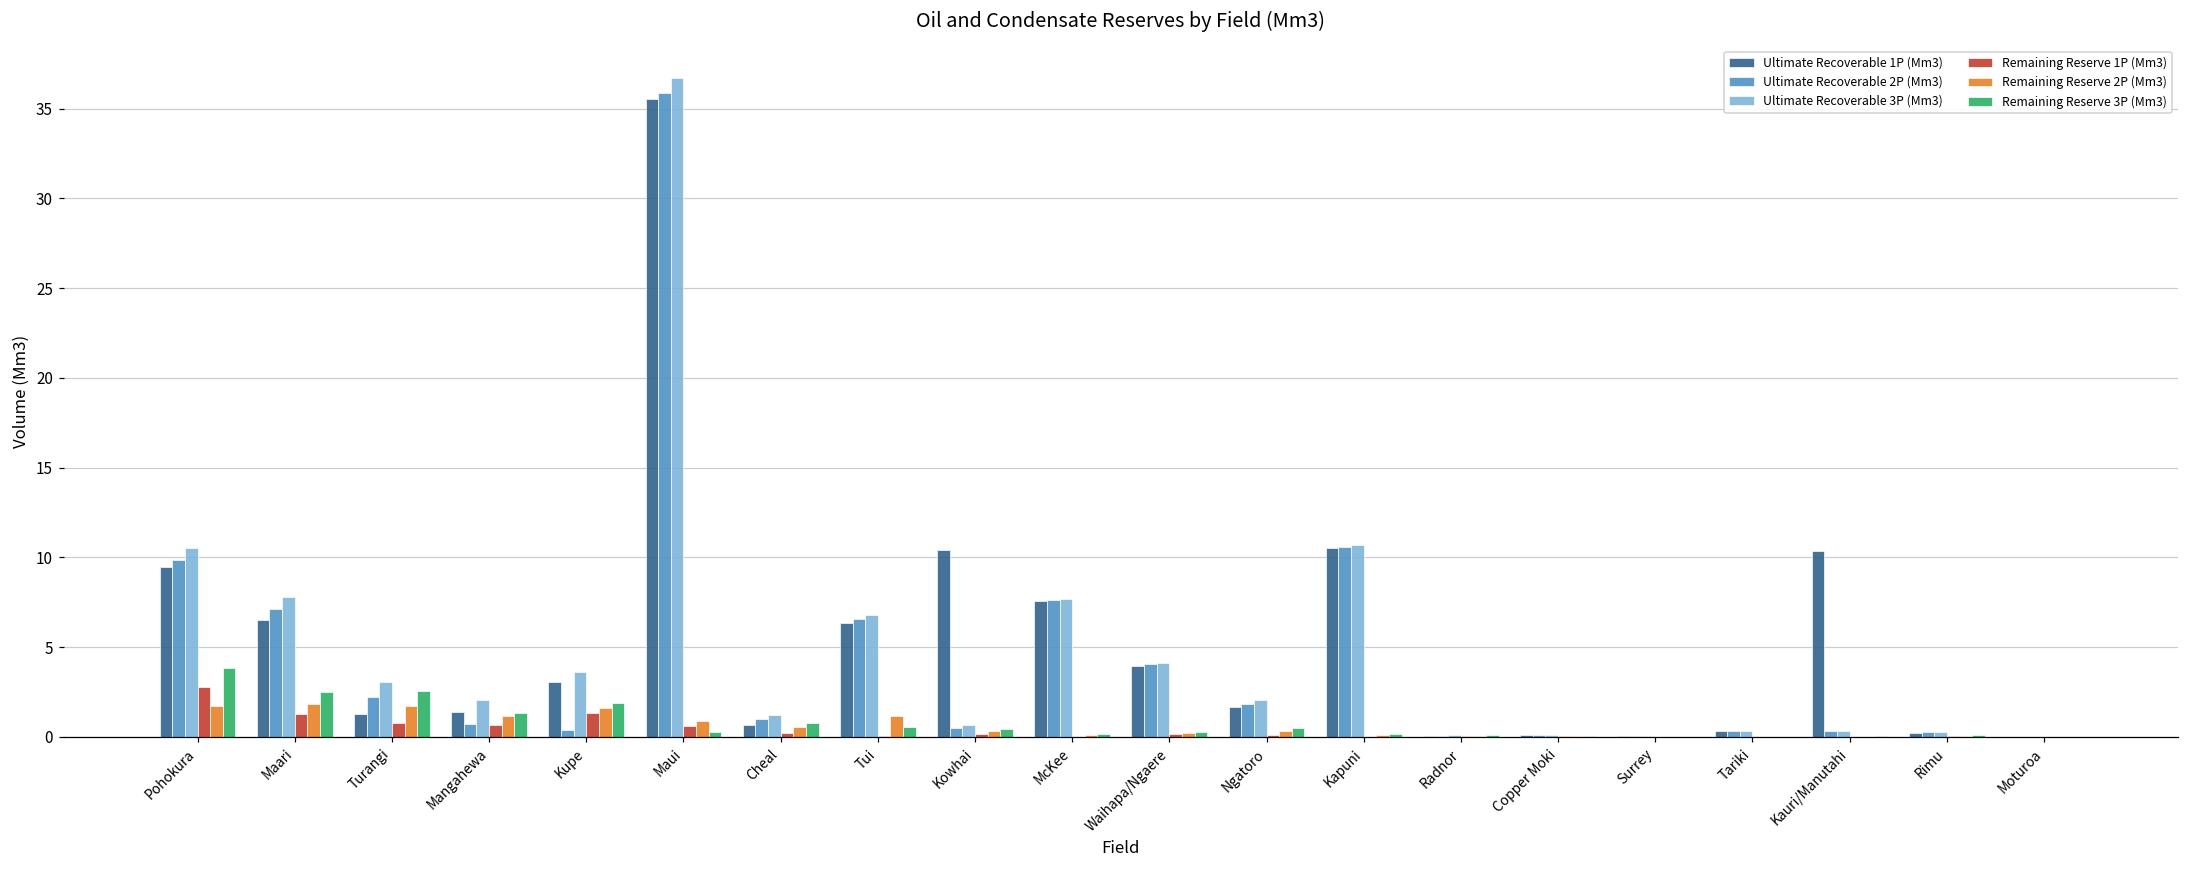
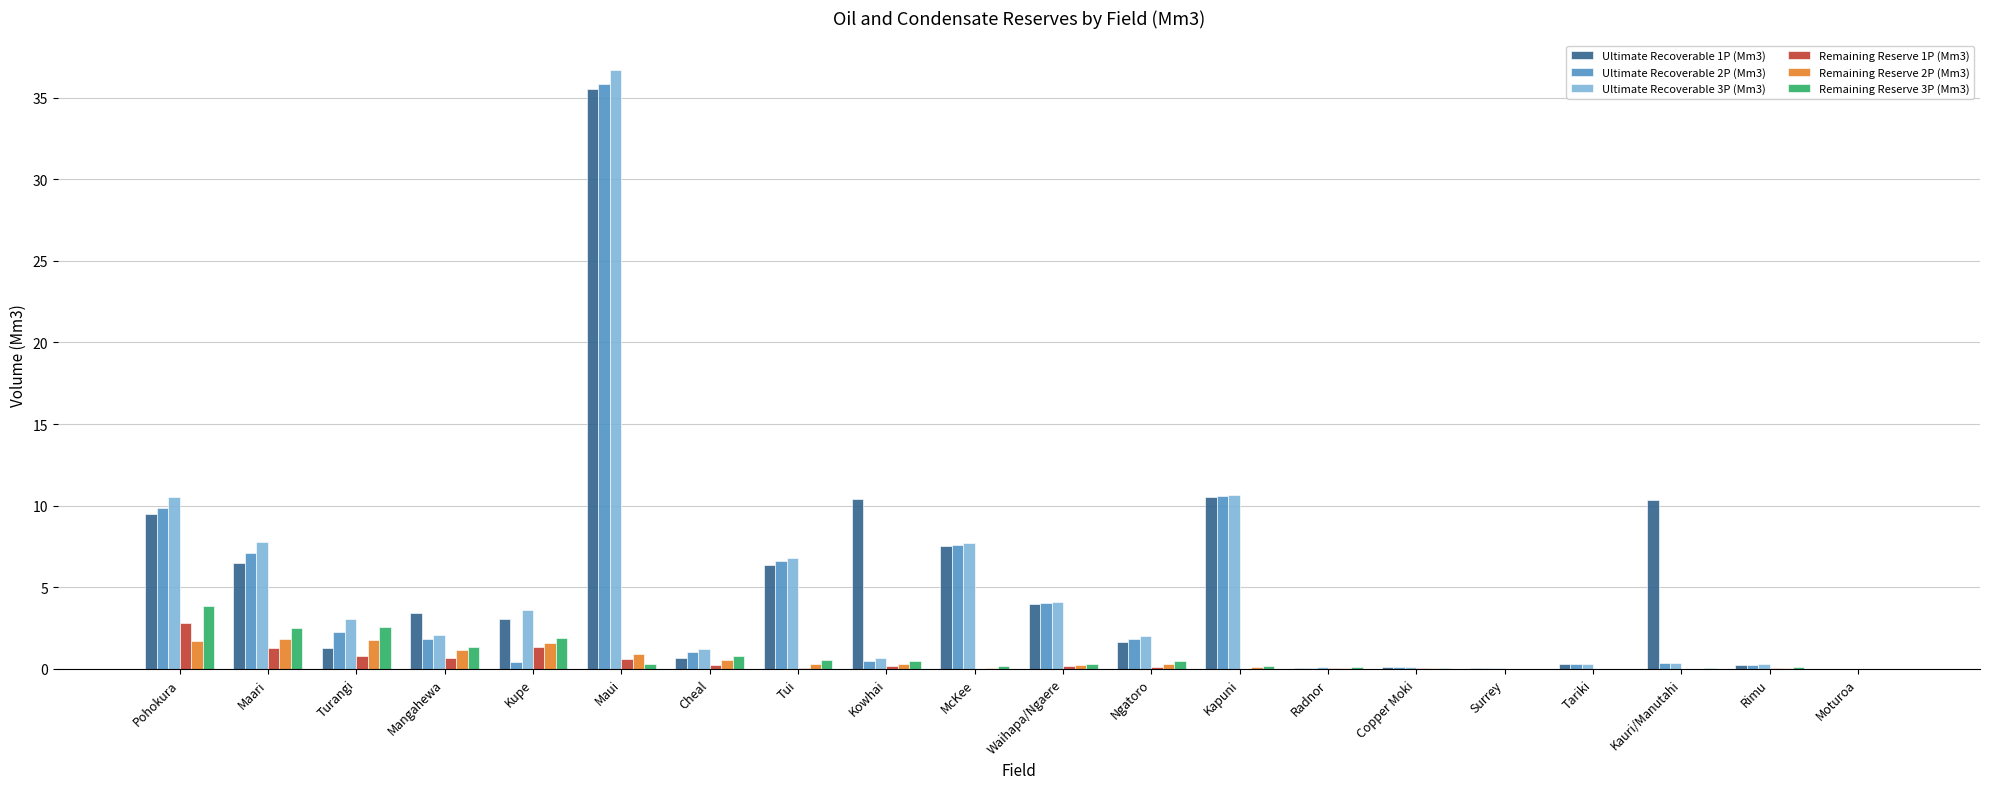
  {
    "Ultimate Recoverable 1P (Mm3)": {
      "Pohokura": 9.5,
      "Maari": 6.5,
      "Turangi": 1.3,
-     "Mangahewa": 1.4,
+     "Mangahewa": 3.4,
      "Kupe": 3.0,
      "Maui": 35.6,
      "Cheal": 0.7,
      "Tui": 6.3,
      "Kowhai": 10.4,
      "McKee": 7.6,
      "Waihapa/Ngaere": 4.0,
      "Ngatoro": 1.7,
      "Kapuni": 10.5,
      "Tariki": 0.3,
      "Kauri/Manutahi": 10.4,
      "Rimu": 0.2
    },
    "Ultimate Recoverable 2P (Mm3)": {
      "Pohokura": 9.9,
      "Maari": 7.1,
      "Turangi": 2.2,
-     "Mangahewa": 0.7,
+     "Mangahewa": 1.9,
      "Kupe": 0.4,
      "Maui": 35.8,
      "Cheal": 1.0,
      "Tui": 6.6,
      "Kowhai": 0.5,
      "McKee": 7.6,
      "Waihapa/Ngaere": 4.0,
      "Ngatoro": 1.9,
      "Kapuni": 10.6,
      "Tariki": 0.3,
      "Kauri/Manutahi": 0.3,
      "Rimu": 0.2
    },
    "Ultimate Recoverable 3P (Mm3)": {
      "Pohokura": 10.5,
      "Maari": 7.8,
      "Turangi": 3.1,
      "Mangahewa": 2.1,
      "Kupe": 3.6,
      "Maui": 36.7,
      "Cheal": 1.2,
      "Tui": 6.8,
      "Kowhai": 0.7,
      "McKee": 7.7,
      "Waihapa/Ngaere": 4.1,
      "Ngatoro": 2.0,
      "Kapuni": 10.7,
      "Tariki": 0.3,
      "Kauri/Manutahi": 0.3,
      "Rimu": 0.3
    },
    "Remaining Reserve 1P (Mm3)": {
      "Pohokura": 2.8,
      "Maari": 1.2,
      "Turangi": 0.8,
      "Mangahewa": 0.7,
      "Kupe": 1.3,
      "Maui": 0.6,
      "Cheal": 0.2,
      "Kowhai": 0.2,
      "Waihapa/Ngaere": 0.2,
      "Kapuni": 0.0,
      "Tariki": 0.0
    },
    "Remaining Reserve 2P (Mm3)": {
      "Pohokura": 1.7,
      "Maari": 1.8,
      "Turangi": 1.7,
      "Mangahewa": 1.1,
      "Kupe": 1.6,
      "Maui": 0.9,
      "Cheal": 0.5,
-     "Tui": 1.1,
+     "Tui": 0.3,
      "Kowhai": 0.3,
      "Waihapa/Ngaere": 0.2,
      "Ngatoro": 0.3,
      "Tariki": 0.0
    },
    "Remaining Reserve 3P (Mm3)": {
      "Pohokura": 3.8,
      "Maari": 2.5,
      "Turangi": 2.6,
      "Mangahewa": 1.3,
      "Kupe": 1.9,
      "Maui": 0.3,
      "Cheal": 0.8,
      "Tui": 0.5,
      "Kowhai": 0.5,
      "Waihapa/Ngaere": 0.3,
      "Ngatoro": 0.5,
      "Kapuni": 0.2,
      "Tariki": 0.0
    }
  }
